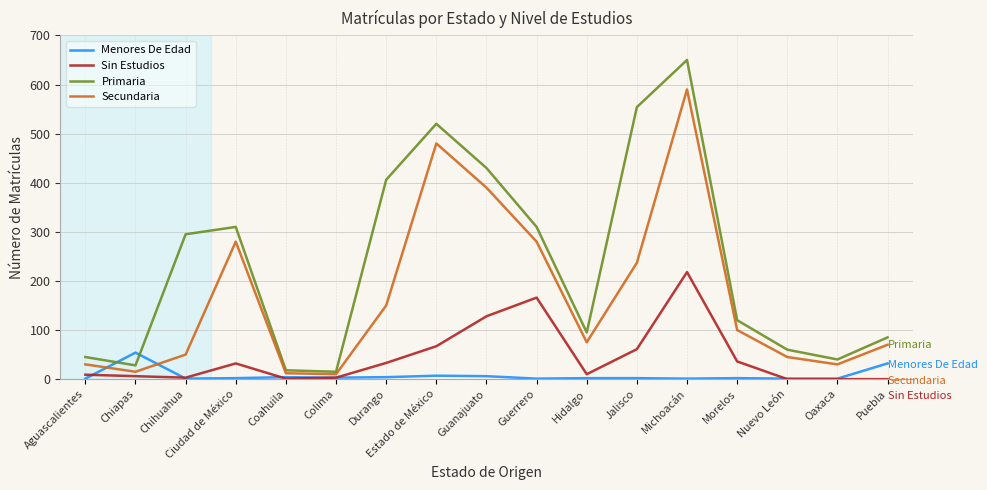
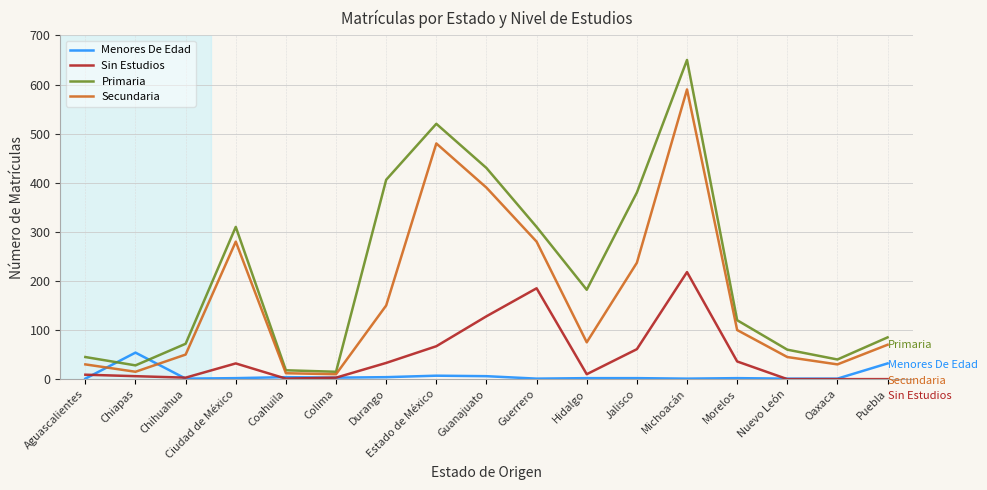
  {
    "Menores De Edad": {
      "Aguascalientes": 0,
      "Chiapas": 50,
      "Ciudad de México": 0,
      "Durango": 0,
      "Estado de México": 10,
      "Guanajuato": 10,
      "Guerrero": 0,
      "Hidalgo": 0,
      "Jalisco": 0,
      "Michoacán": 0,
      "Morelos": 0,
      "Puebla": 30
    },
    "Sin Estudios": {
      "Aguascalientes": 10,
      "Chiapas": 10,
      "Ciudad de México": 30,
      "Durango": 30,
      "Estado de México": 70,
      "Guanajuato": 130,
-     "Guerrero": 170,
+     "Guerrero": 190,
      "Hidalgo": 10,
      "Jalisco": 60,
      "Michoacán": 220,
      "Morelos": 40,
      "Puebla": 0
    },
    "Primaria": {
      "Aguascalientes": 50,
      "Chiapas": 30,
-     "Chihuahua": 300,
+     "Chihuahua": 70,
      "Ciudad de México": 310,
      "Coahuila": 20,
      "Durango": 410,
      "Estado de México": 520,
      "Guanajuato": 430,
      "Guerrero": 310,
-     "Hidalgo": 100,
-     "Jalisco": 550,
+     "Hidalgo": 180,
+     "Jalisco": 380,
      "Michoacán": 650,
      "Morelos": 120,
      "Nuevo León": 60,
      "Oaxaca": 40,
      "Puebla": 90
    },
    "Secundaria": {
      "Aguascalientes": 30,
      "Chiapas": 20,
      "Chihuahua": 50,
      "Ciudad de México": 280,
      "Coahuila": 10,
      "Durango": 150,
      "Estado de México": 480,
      "Guanajuato": 390,
      "Guerrero": 280,
      "Hidalgo": 80,
      "Jalisco": 240,
      "Michoacán": 590,
      "Morelos": 100,
      "Nuevo León": 50,
      "Oaxaca": 30,
      "Puebla": 70
    }
  }
